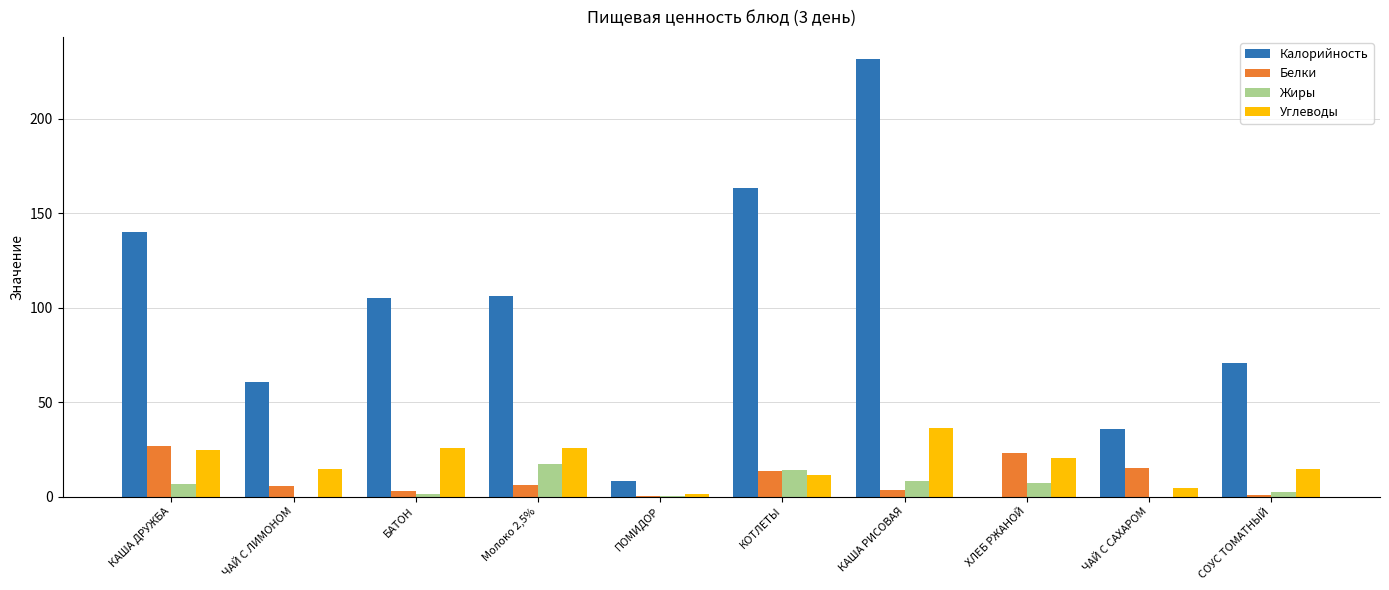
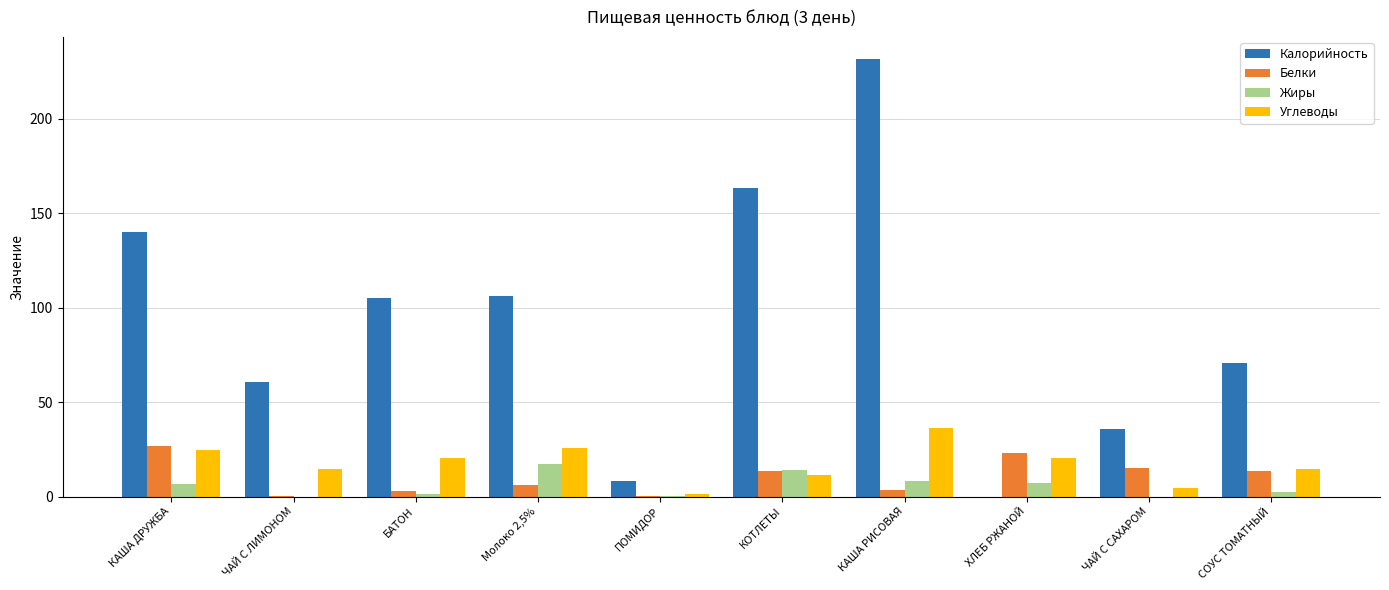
  {
    "Калорийность": {
      "КАША ДРУЖБА": 140,
      "ЧАЙ С ЛИМОНОМ": 60,
      "БАТОН": 105,
      "Молоко 2,5%": 106,
      "ПОМИДОР": 8,
      "КОТЛЕТЫ": 163,
      "КАША РИСОВАЯ": 232,
      "ХЛЕБ РЖАНОЙ": 0,
      "ЧАЙ С САХАРОМ": 36,
      "СОУС ТОМАТНЫЙ": 71
    },
    "Белки": {
      "КАША ДРУЖБА": 27,
-     "ЧАЙ С ЛИМОНОМ": 6,
+     "ЧАЙ С ЛИМОНОМ": 0,
      "БАТОН": 3,
      "Молоко 2,5%": 6,
      "КОТЛЕТЫ": 14,
      "КАША РИСОВАЯ": 3,
      "ХЛЕБ РЖАНОЙ": 23,
      "ЧАЙ С САХАРОМ": 15,
-     "СОУС ТОМАТНЫЙ": 1
+     "СОУС ТОМАТНЫЙ": 14
    },
    "Жиры": {
      "КАША ДРУЖБА": 7,
      "ЧАЙ С ЛИМОНОМ": 0,
      "Молоко 2,5%": 17,
      "КОТЛЕТЫ": 14,
      "КАША РИСОВАЯ": 8,
      "ХЛЕБ РЖАНОЙ": 7,
      "ЧАЙ С САХАРОМ": 0,
      "СОУС ТОМАТНЫЙ": 3
    },
    "Углеводы": {
      "КАША ДРУЖБА": 25,
      "ЧАЙ С ЛИМОНОМ": 15,
-     "БАТОН": 26,
+     "БАТОН": 21,
      "Молоко 2,5%": 26,
      "КОТЛЕТЫ": 11,
      "КАША РИСОВАЯ": 36,
      "ХЛЕБ РЖАНОЙ": 20,
      "ЧАЙ С САХАРОМ": 4,
      "СОУС ТОМАТНЫЙ": 15
    }
  }
